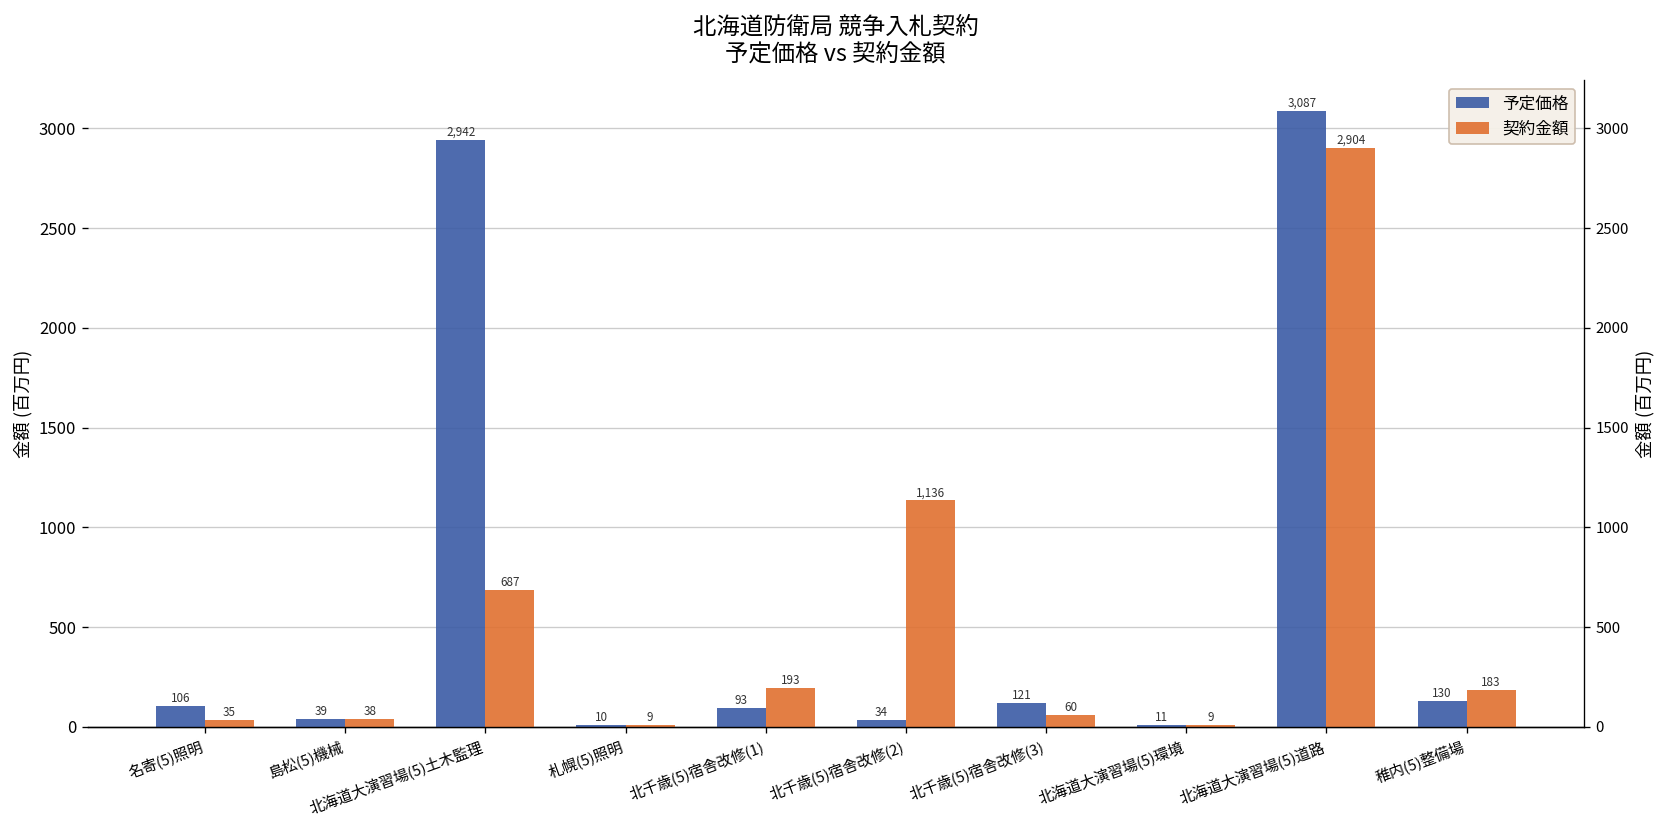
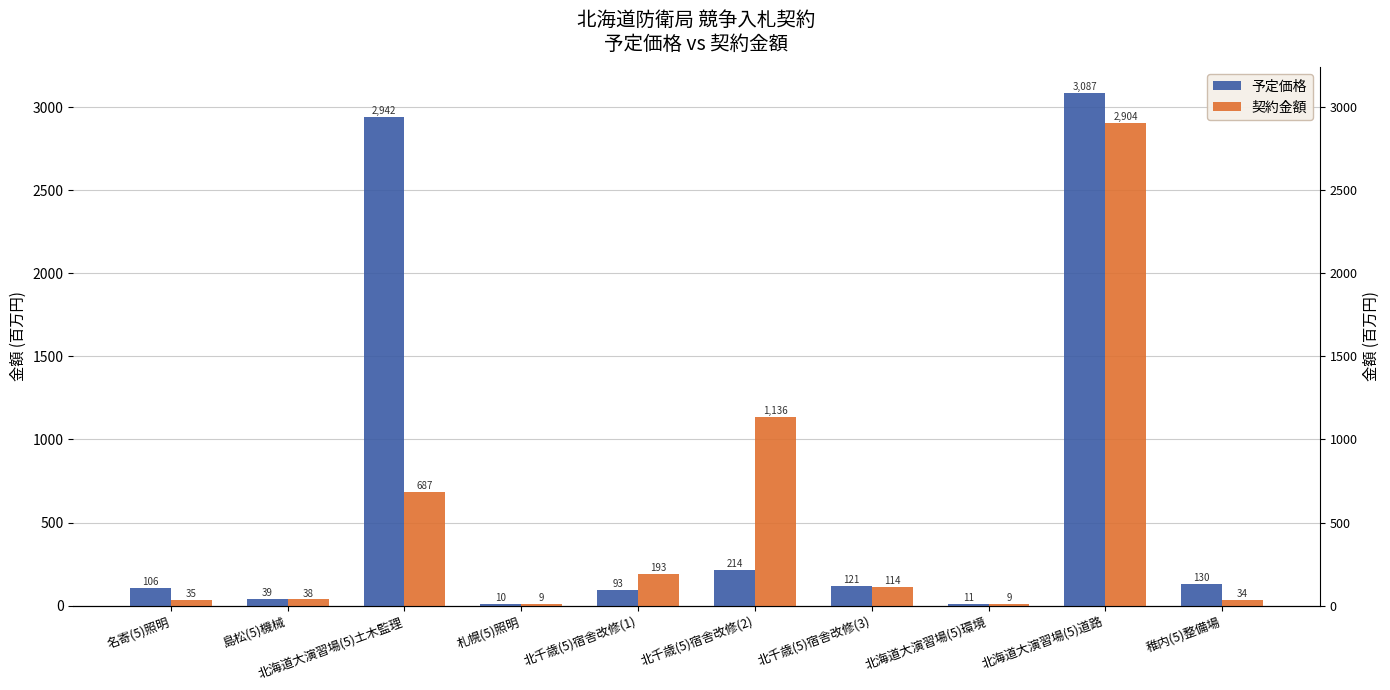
  {
    "予定価格": {
      "名寄(5)照明": "106",
      "島松(5)機械": "39",
      "北海道大演習場(5)土木監理": "2,942",
      "札幌(5)照明": "10",
      "北千歳(5)宿舎改修(1)": "93",
-     "北千歳(5)宿舎改修(2)": "34",
+     "北千歳(5)宿舎改修(2)": "214",
      "北千歳(5)宿舎改修(3)": "121",
      "北海道大演習場(5)環境": "11",
      "北海道大演習場(5)道路": "3,087",
      "稚内(5)整備場": "130"
    },
    "契約金額": {
      "名寄(5)照明": "35",
      "島松(5)機械": "38",
      "北海道大演習場(5)土木監理": "687",
      "札幌(5)照明": "9",
      "北千歳(5)宿舎改修(1)": "193",
      "北千歳(5)宿舎改修(2)": "1,136",
-     "北千歳(5)宿舎改修(3)": "60",
+     "北千歳(5)宿舎改修(3)": "114",
      "北海道大演習場(5)環境": "9",
      "北海道大演習場(5)道路": "2,904",
-     "稚内(5)整備場": "183"
+     "稚内(5)整備場": "34"
    }
  }
